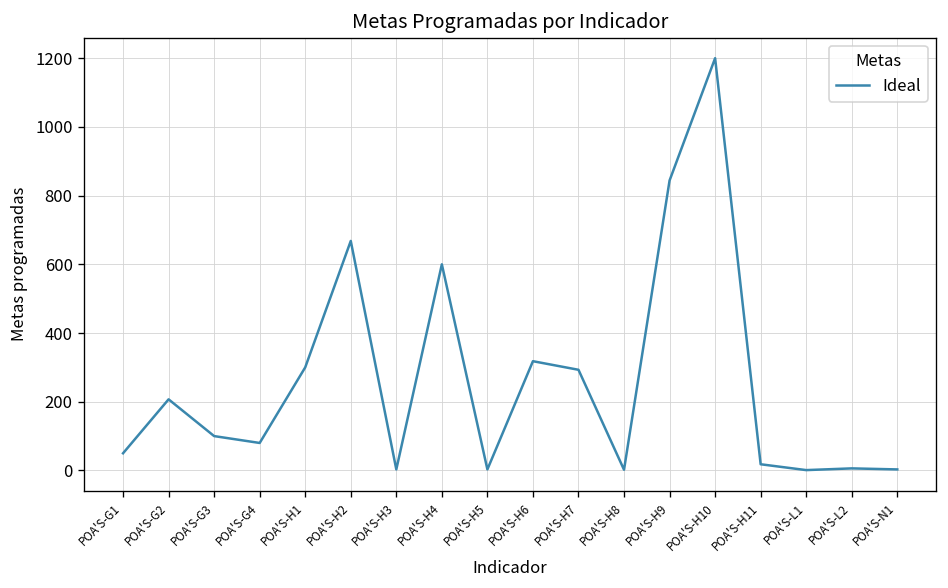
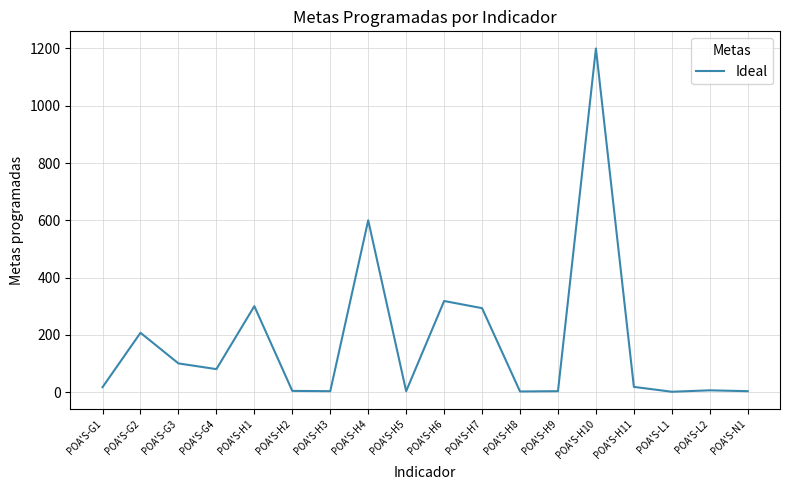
  {
-   "POA'S-G1": 50,
+   "POA'S-G1": 20,
    "POA'S-G2": 210,
    "POA'S-G3": 100,
    "POA'S-G4": 80,
    "POA'S-H1": 300,
-   "POA'S-H2": 670,
+   "POA'S-H2": 0,
    "POA'S-H3": 0,
    "POA'S-H4": 600,
    "POA'S-H5": 0,
    "POA'S-H6": 320,
    "POA'S-H7": 290,
    "POA'S-H8": 0,
-   "POA'S-H9": 840,
+   "POA'S-H9": 0,
    "POA'S-H10": 1200,
    "POA'S-H11": 20,
    "POA'S-L1": 0,
    "POA'S-L2": 10,
    "POA'S-N1": 0
  }
